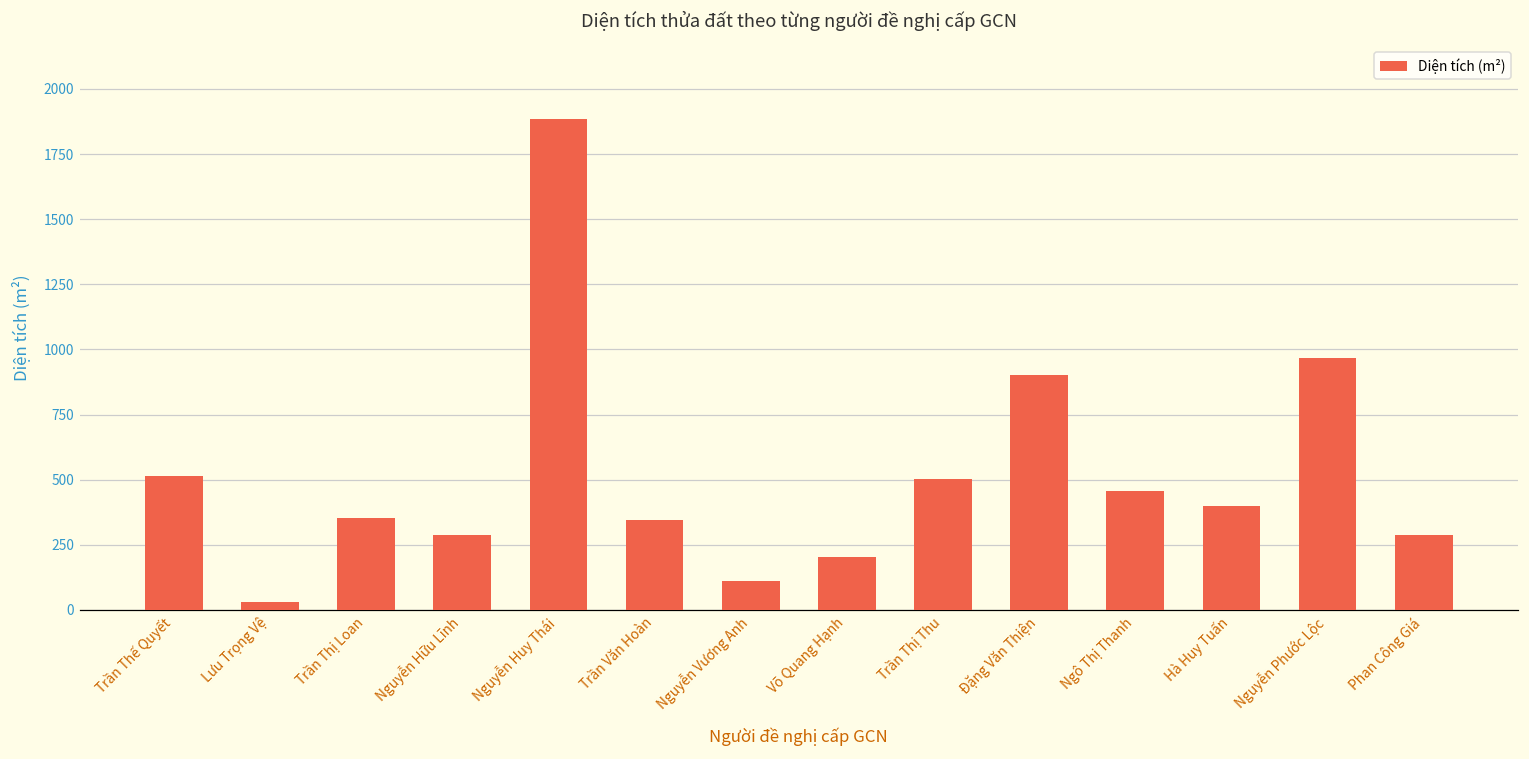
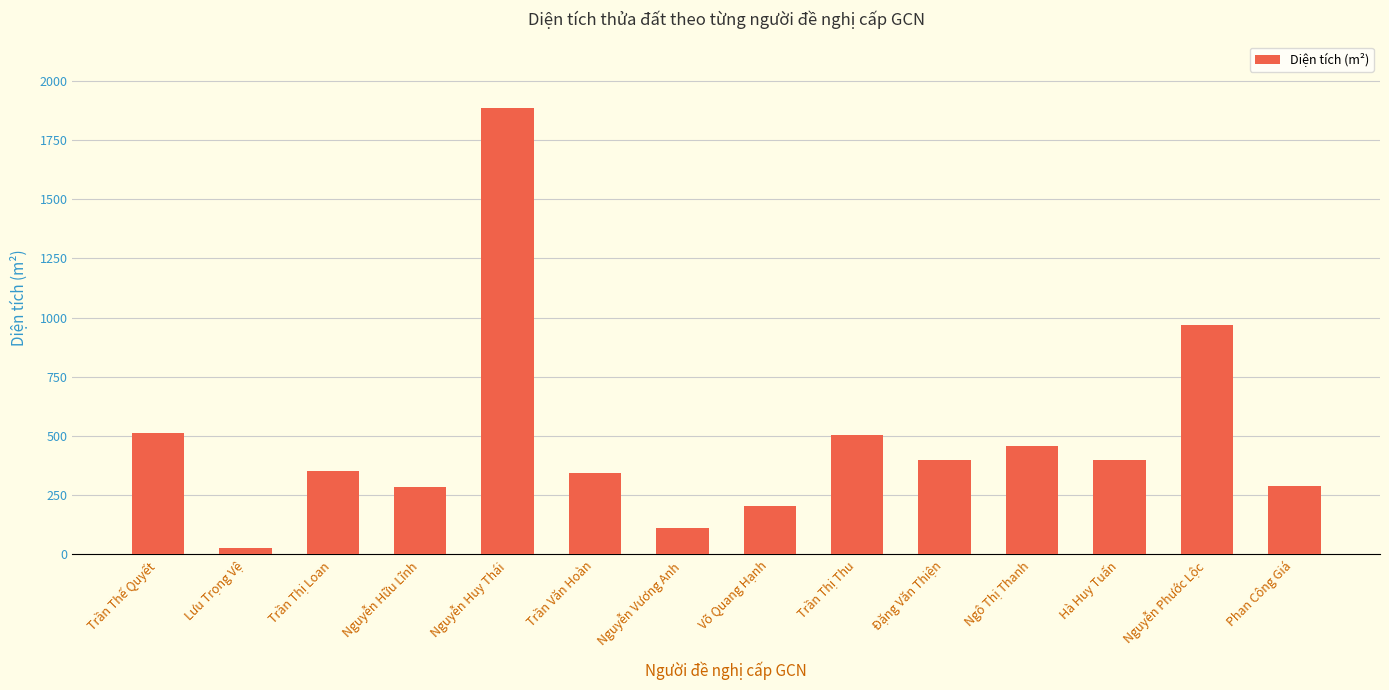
  {
    "Trần Thế Quyết": 510,
    "Lưu Trọng Vệ": 30,
    "Trần Thị Loan": 350,
    "Nguyễn Hữu Lĩnh": 290,
    "Nguyễn Huy Thái": 1880,
    "Trần Văn Hoàn": 340,
    "Nguyễn Vương Anh": 110,
    "Võ Quang Hạnh": 200,
    "Trần Thị Thu": 500,
-   "Đặng Văn Thiện": 900,
+   "Đặng Văn Thiện": 400,
    "Ngô Thị Thanh": 460,
    "Hà Huy Tuấn": 400,
    "Nguyễn Phước Lộc": 970,
    "Phan Công Giá": 290
  }
